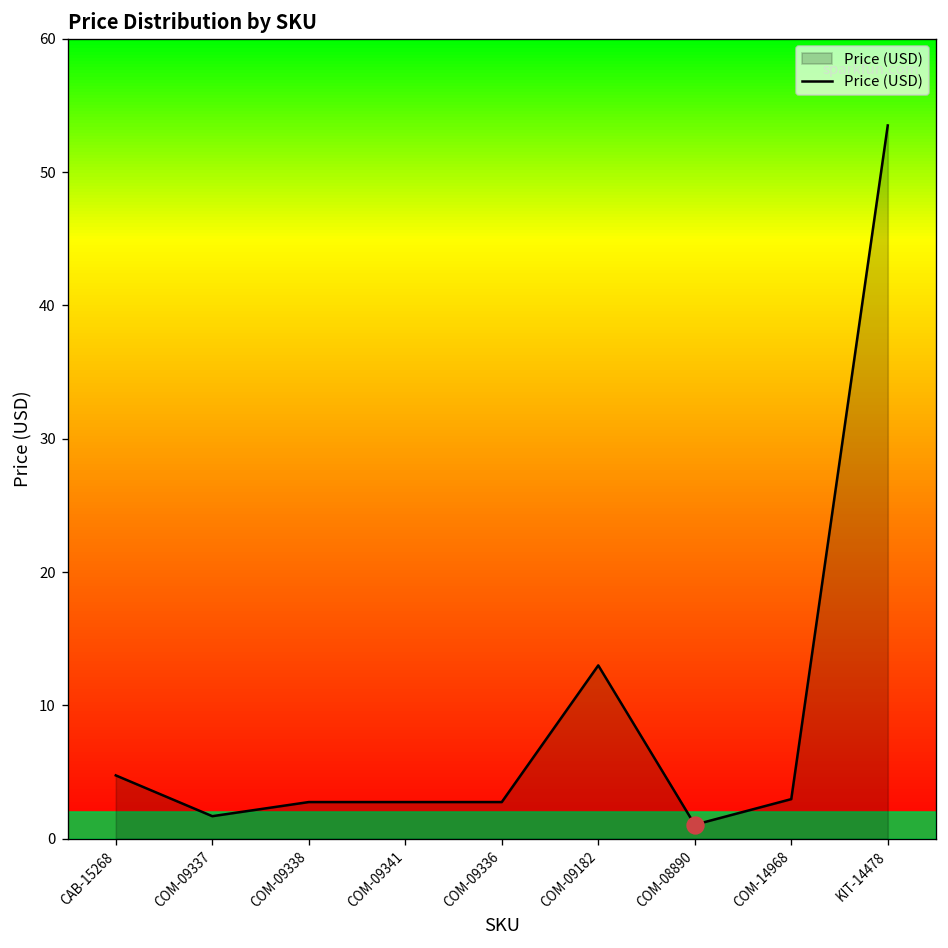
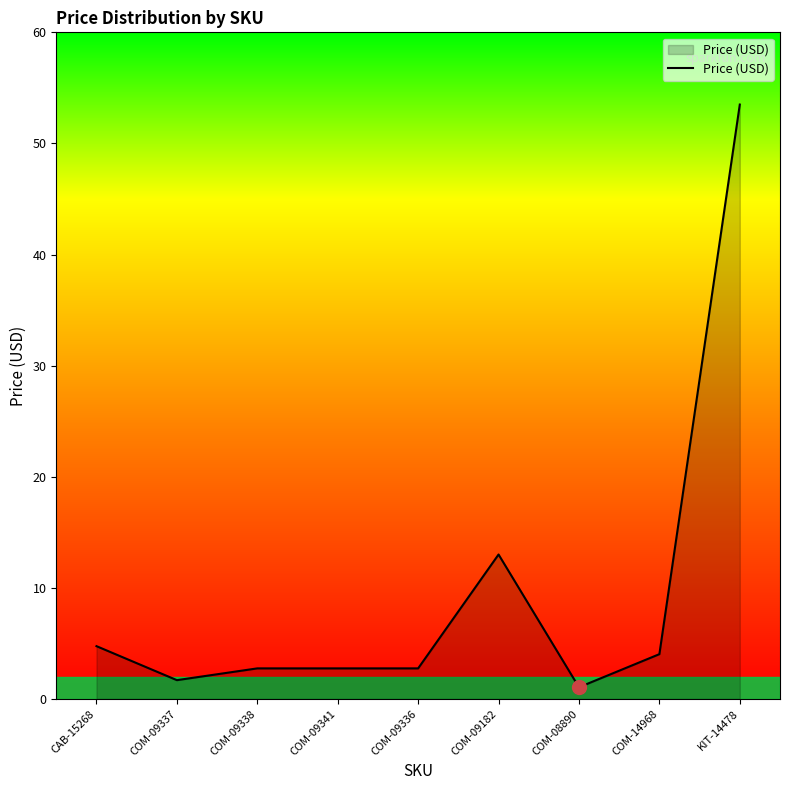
  {
    "Price (USD)": {
      "CAB-15268": 4.8,
      "COM-09338": 2.8,
      "COM-09341": 2.8,
      "COM-09336": 2.8,
      "COM-09182": 13.0,
-     "COM-14968": 3.0,
+     "COM-14968": 4.0,
      "KIT-14478": 53.5
    }
  }
